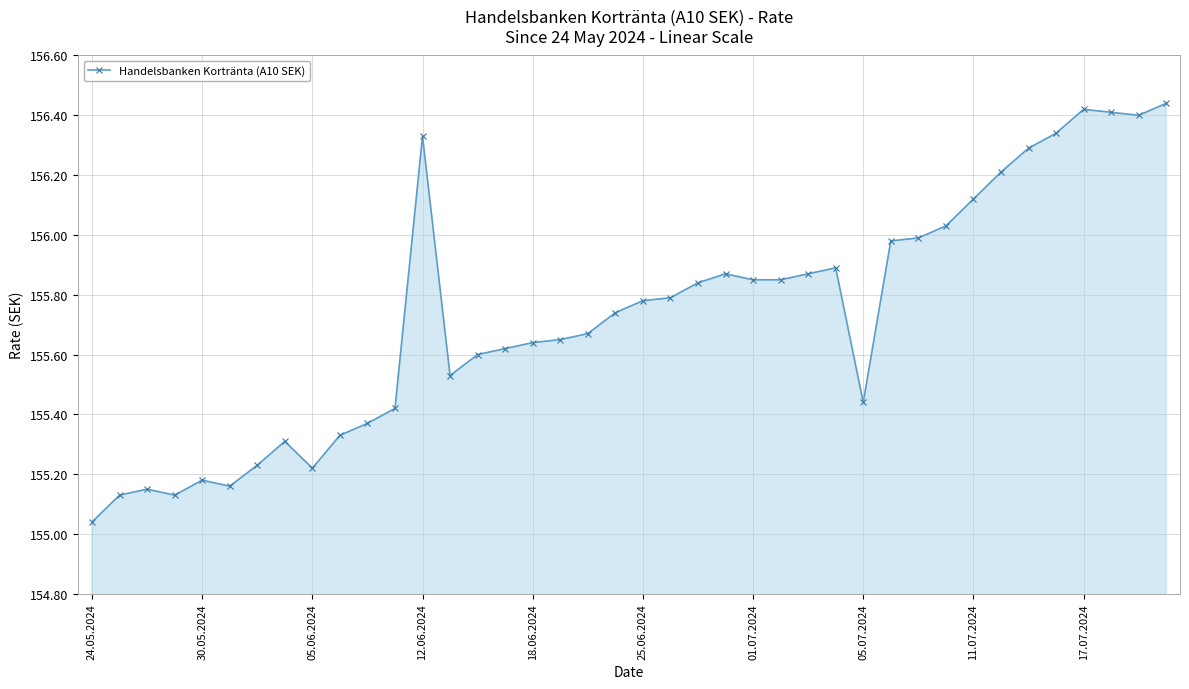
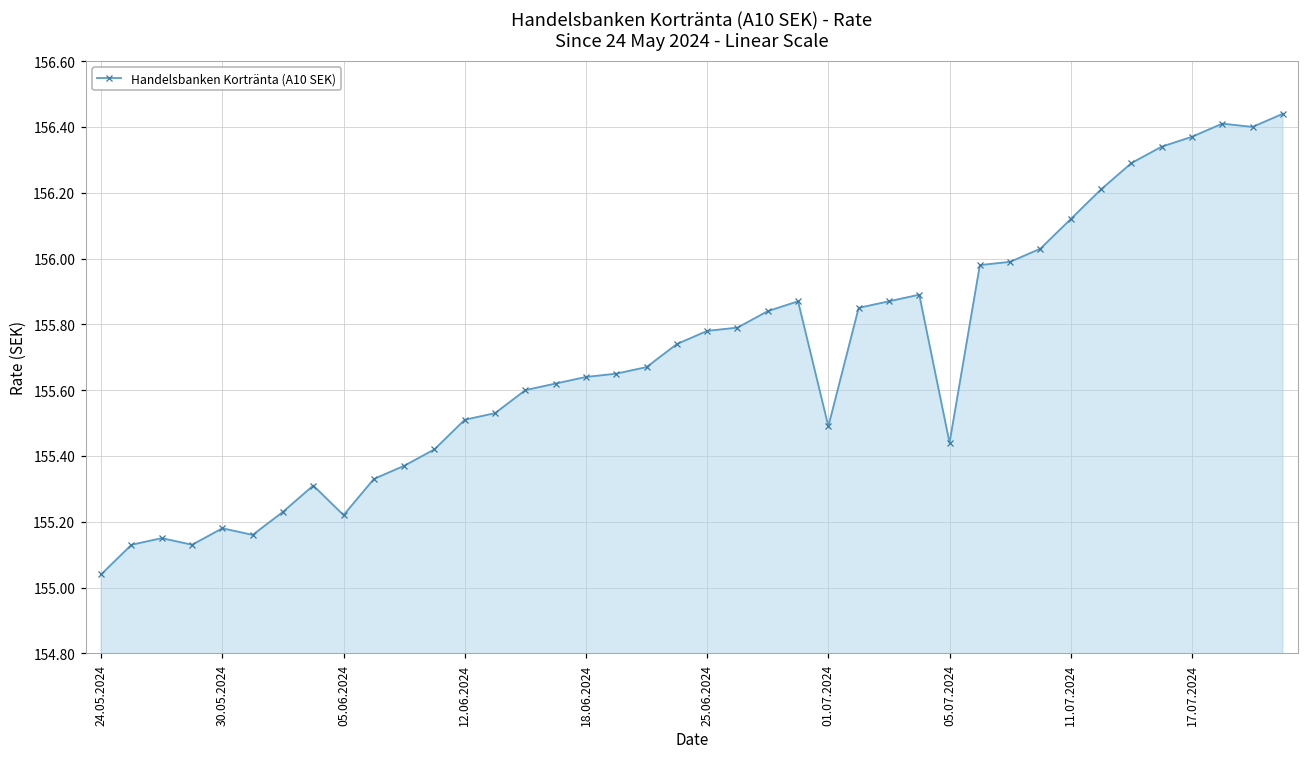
  {
    "24.05.2024": 155.04,
    "30.05.2024": 155.18,
    "05.06.2024": 155.22,
-   "12.06.2024": 156.33,
+   "12.06.2024": 155.51,
    "18.06.2024": 155.64,
    "25.06.2024": 155.78,
-   "01.07.2024": 155.85,
+   "01.07.2024": 155.49,
    "05.07.2024": 155.44,
    "11.07.2024": 156.12,
-   "17.07.2024": 156.42
+   "17.07.2024": 156.37
  }
